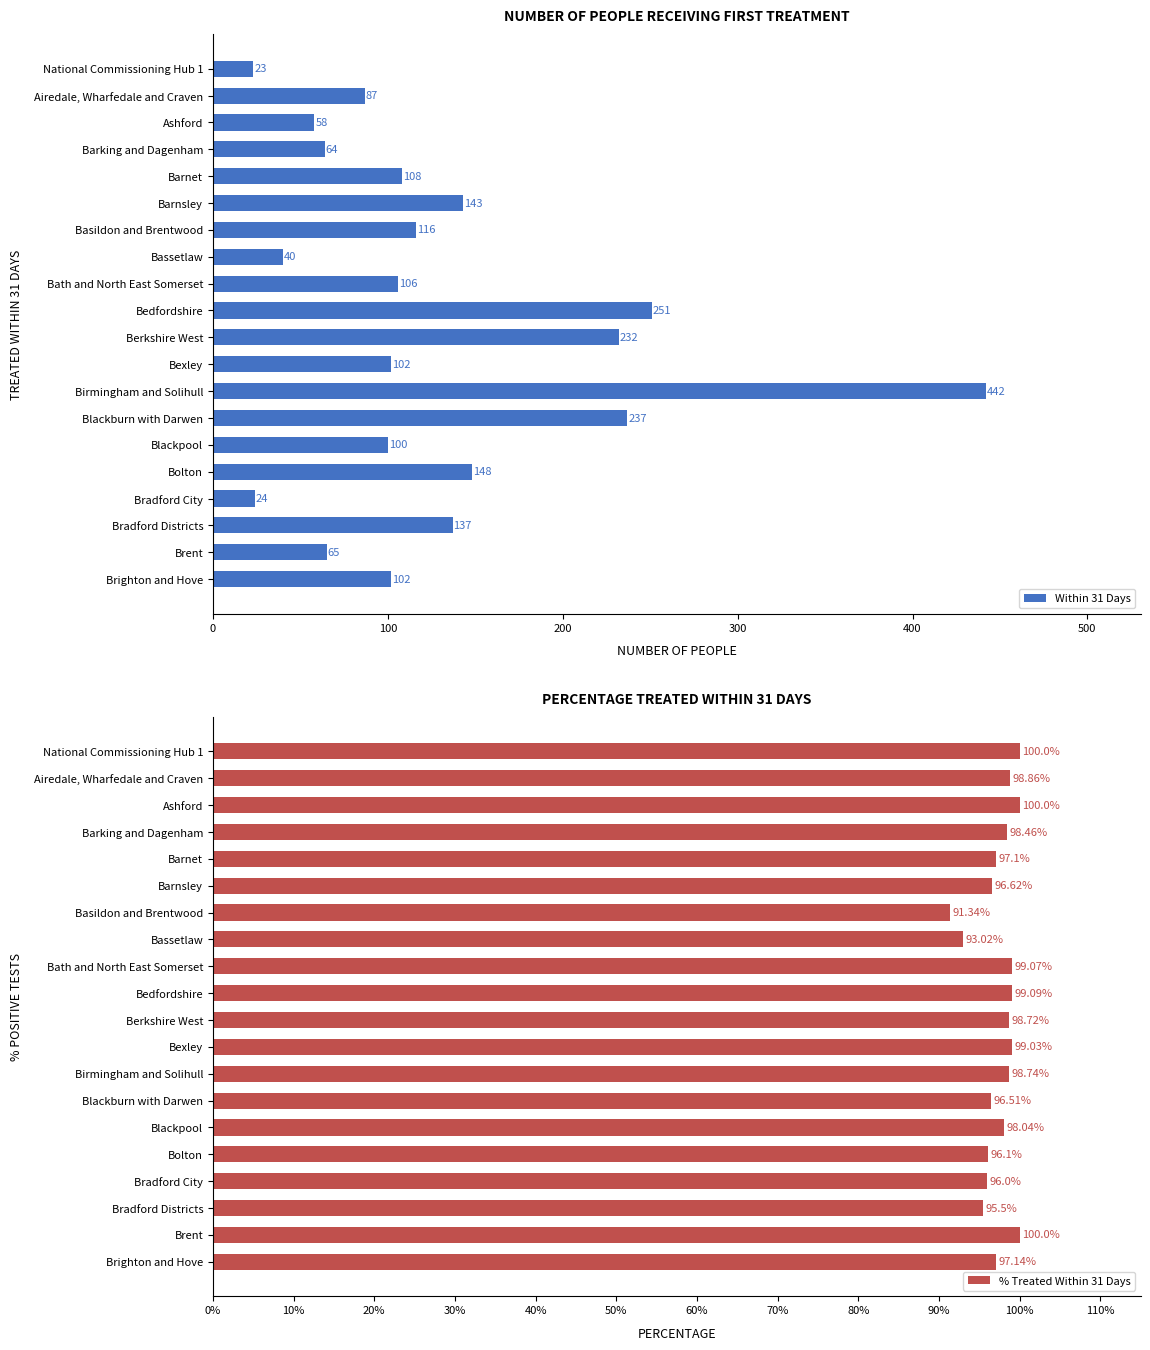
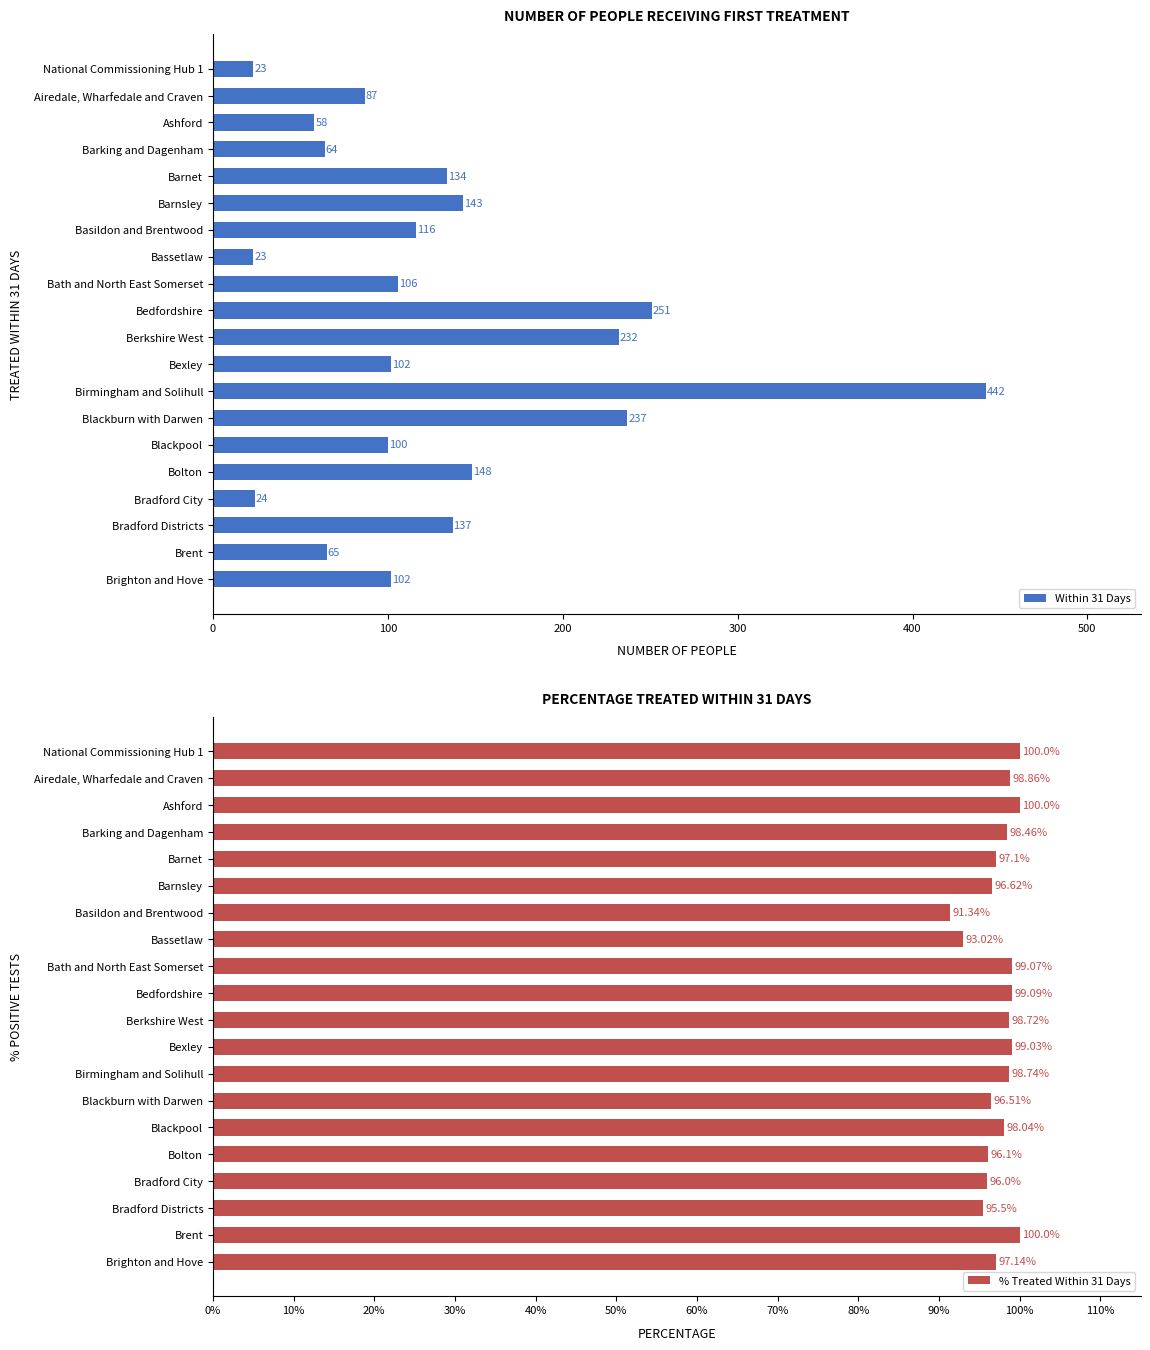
  {
    "NUMBER OF PEOPLE RECEIVING FIRST TREATMENT": {
      "National Commissioning Hub 1": "23",
      "Airedale, Wharfedale and Craven": "87",
      "Ashford": "58",
      "Barking and Dagenham": "64",
-     "Barnet": "108",
+     "Barnet": "134",
      "Barnsley": "143",
      "Basildon and Brentwood": "116",
-     "Bassetlaw": "40",
+     "Bassetlaw": "23",
      "Bath and North East Somerset": "106",
      "Bedfordshire": "251",
      "Berkshire West": "232",
      "Bexley": "102",
      "Birmingham and Solihull": "442",
      "Blackburn with Darwen": "237",
      "Blackpool": "100",
      "Bolton": "148",
      "Bradford City": "24",
      "Bradford Districts": "137",
      "Brent": "65",
      "Brighton and Hove": "102"
    },
    "PERCENTAGE TREATED WITHIN 31 DAYS": {
      "National Commissioning Hub 1": "100.0%",
      "Airedale, Wharfedale and Craven": "98.86%",
      "Ashford": "100.0%",
      "Barking and Dagenham": "98.46%",
      "Barnet": "97.1%",
      "Barnsley": "96.62%",
      "Basildon and Brentwood": "91.34%",
      "Bassetlaw": "93.02%",
      "Bath and North East Somerset": "99.07%",
      "Bedfordshire": "99.09%",
      "Berkshire West": "98.72%",
      "Bexley": "99.03%",
      "Birmingham and Solihull": "98.74%",
      "Blackburn with Darwen": "96.51%",
      "Blackpool": "98.04%",
      "Bolton": "96.1%",
      "Bradford City": "96.0%",
      "Bradford Districts": "95.5%",
      "Brent": "100.0%",
      "Brighton and Hove": "97.14%"
    }
  }
